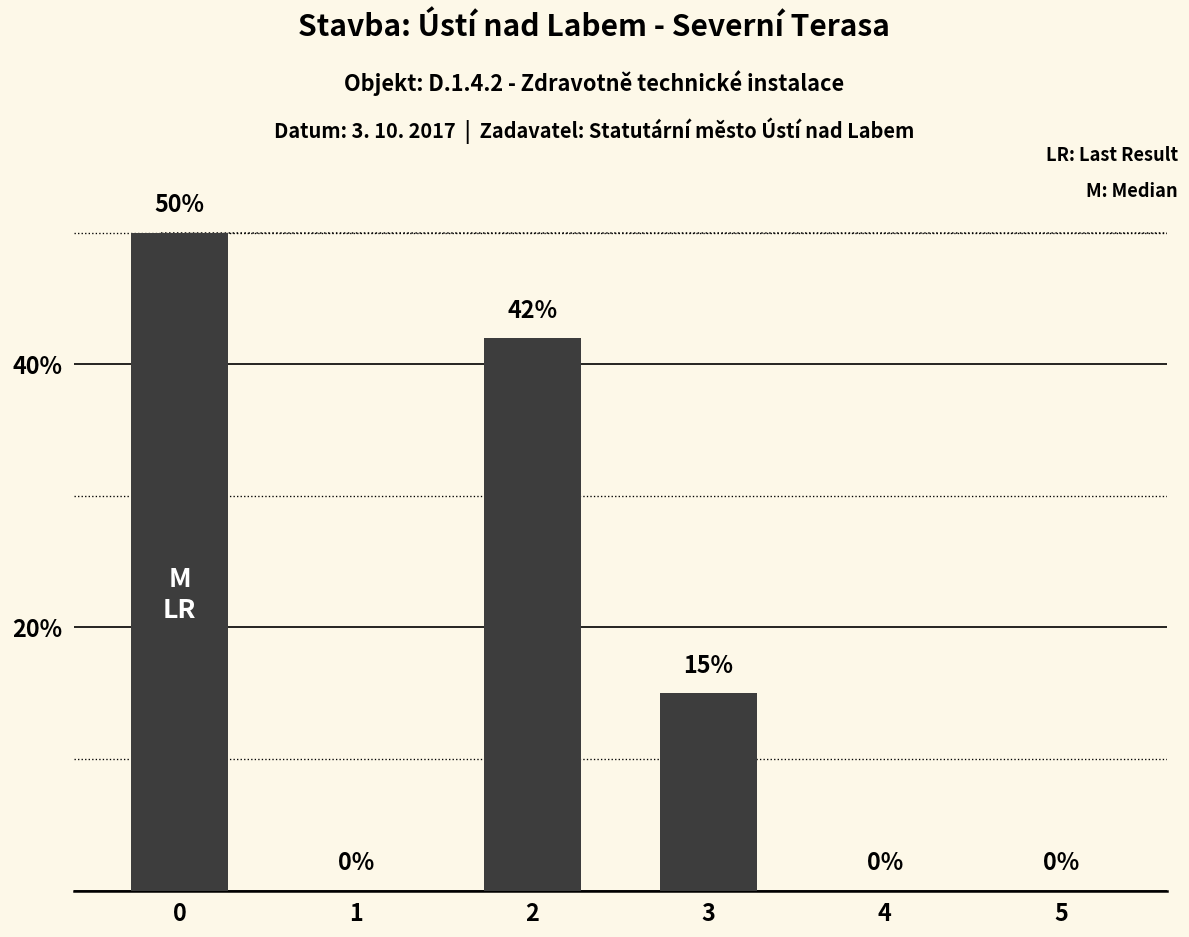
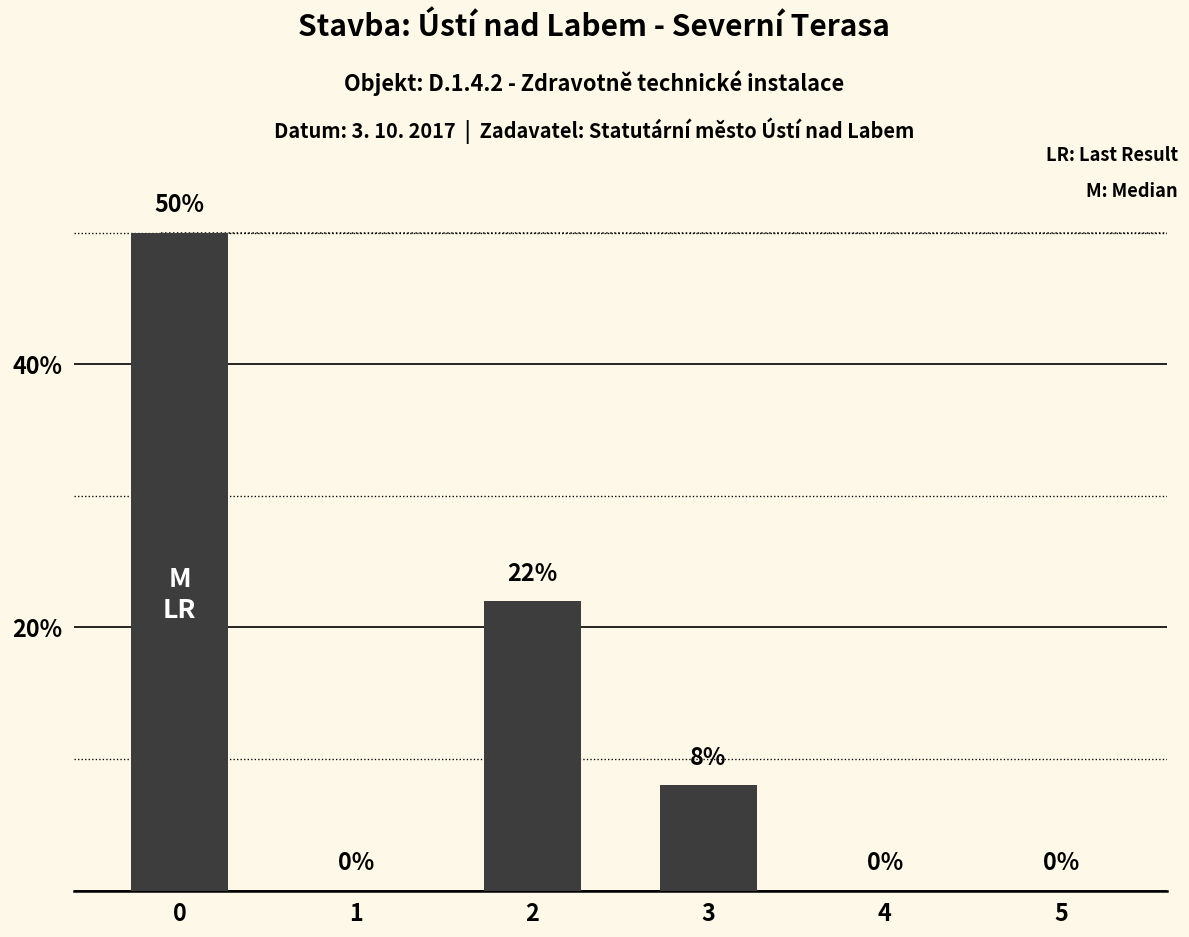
  {
    "0": "50%",
    "1": "0%",
-   "2": "42%",
-   "3": "15%",
+   "2": "22%",
+   "3": "8%",
    "4": "0%",
    "5": "0%"
  }
